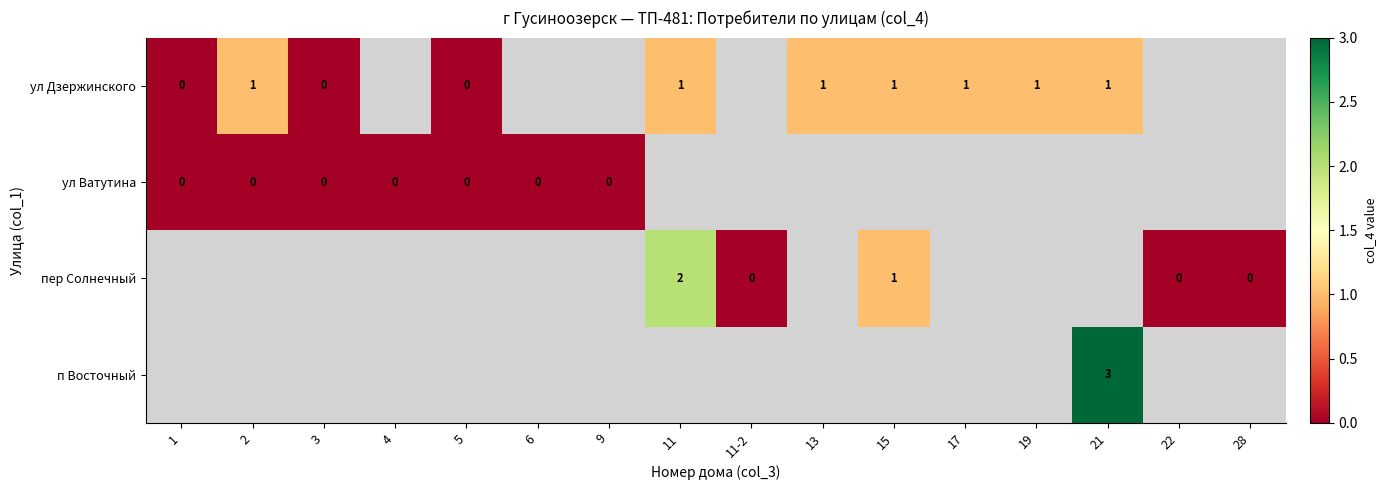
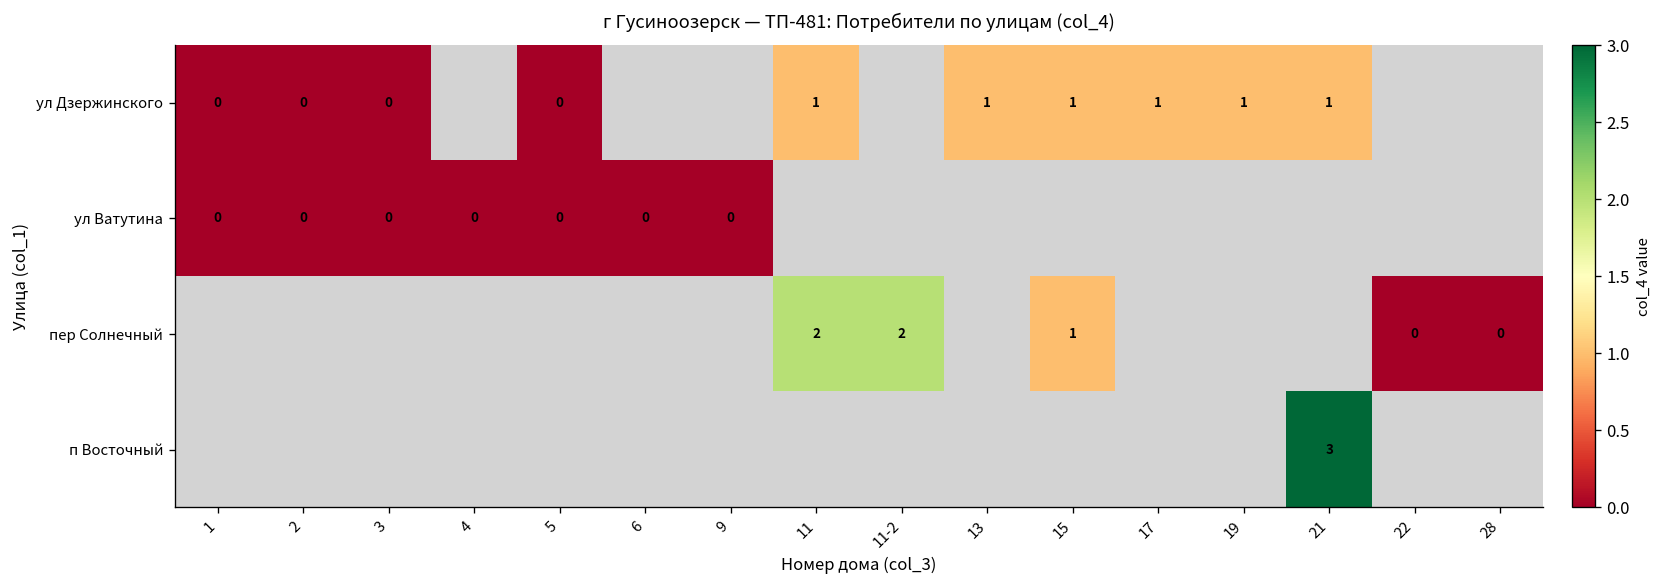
  {
    "ул Дзержинского": {
      "1": 0,
-     "2": 1,
+     "2": 0,
      "3": 0,
      "5": 0,
      "11": 1,
      "13": 1,
      "15": 1,
      "17": 1,
      "19": 1,
      "21": 1
    },
    "ул Ватутина": {
      "1": 0,
      "2": 0,
      "3": 0,
      "4": 0,
      "5": 0,
      "6": 0,
      "9": 0
    },
    "пер Солнечный": {
      "11": 2,
-     "11-2": 0,
+     "11-2": 2,
      "15": 1,
      "22": 0,
      "28": 0
    },
    "п Восточный": {
      "21": 3
    }
  }
